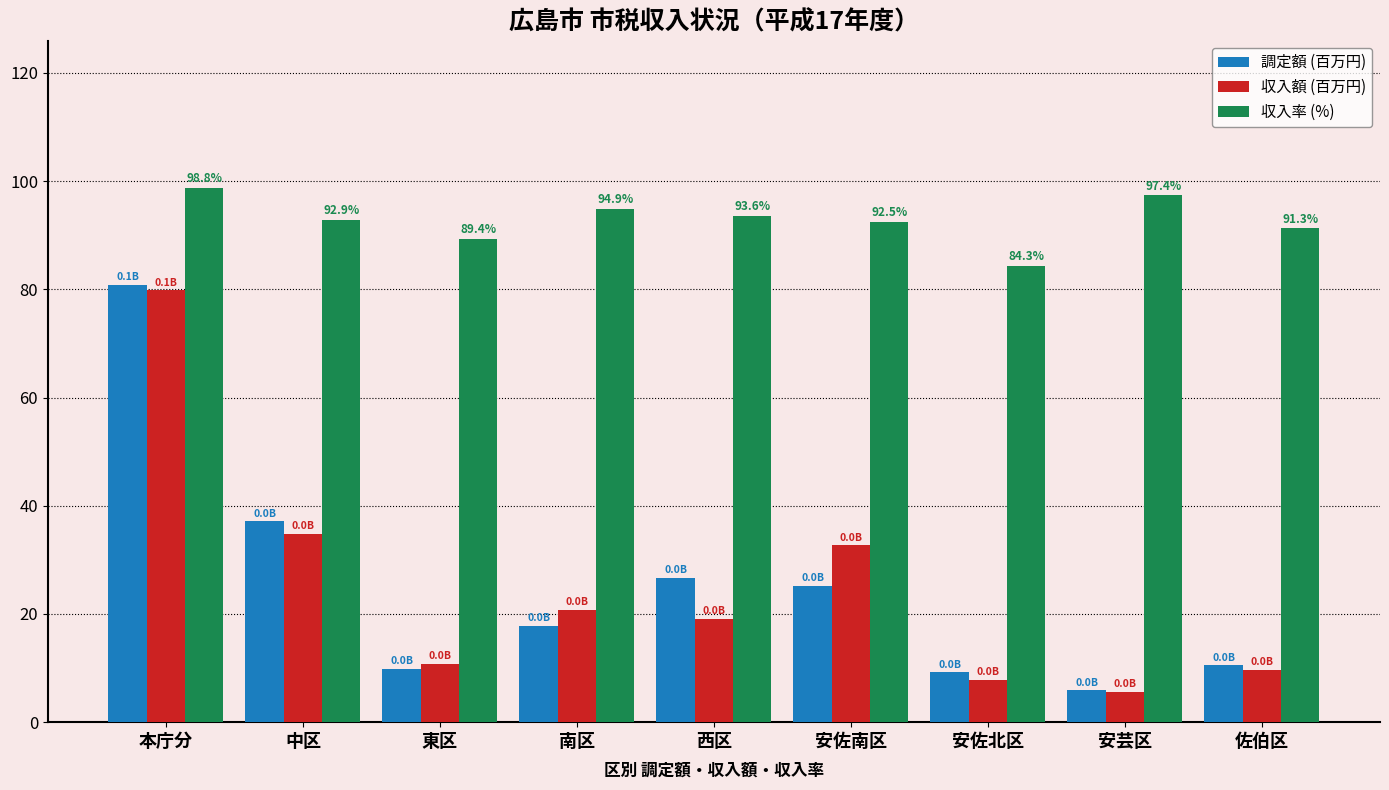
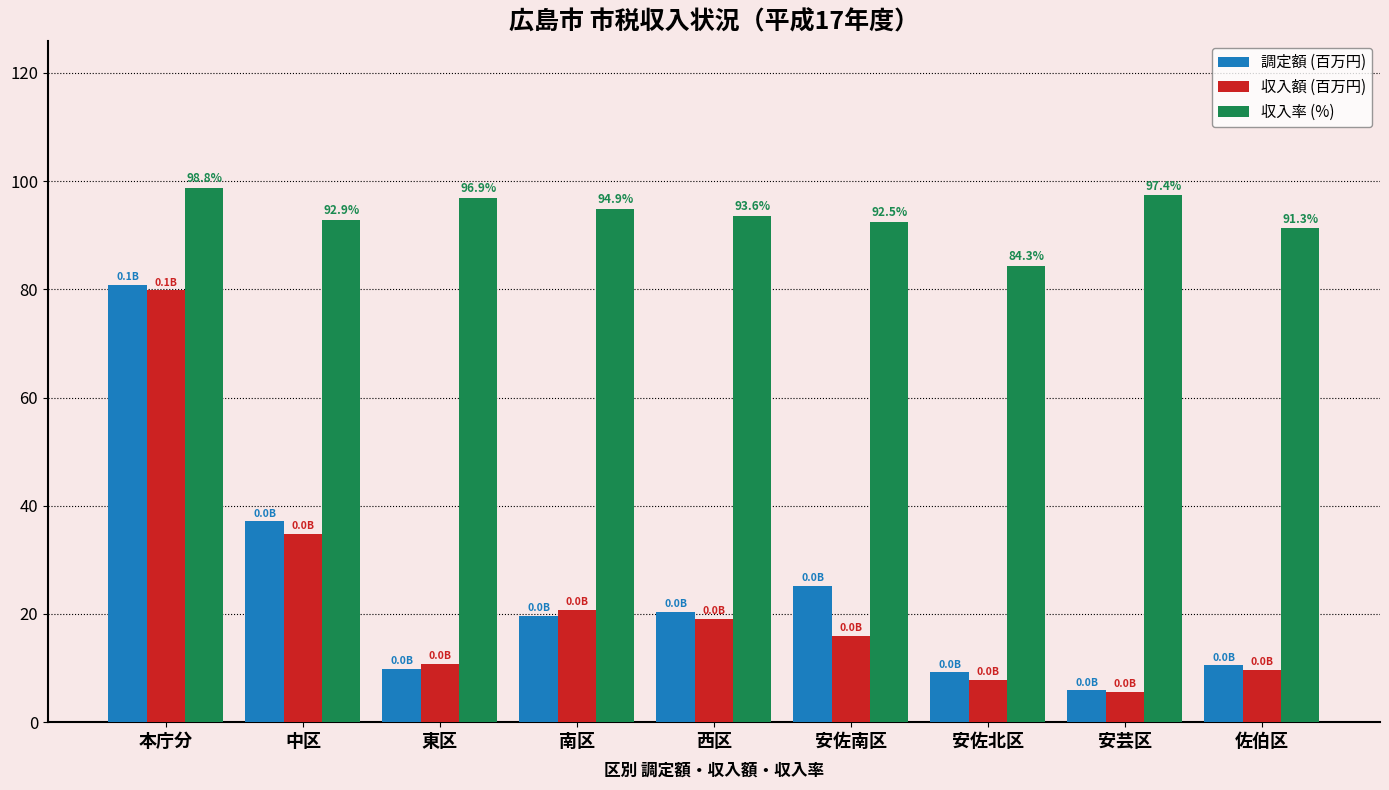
  {
    "調定額 (百万円)": {
-     "南区": "18",
-     "西区": "27"
+     "南区": "20",
+     "西区": "20"
    },
    "収入額 (百万円)": {
-     "安佐南区": "33"
+     "安佐南区": "16"
    },
    "収入率 (%)": {
      "本庁分": "98.8%",
      "中区": "92.9%",
-     "東区": "89.4%",
+     "東区": "96.9%",
      "南区": "94.9%",
      "西区": "93.6%",
      "安佐南区": "92.5%",
      "安佐北区": "84.3%",
      "安芸区": "97.4%",
      "佐伯区": "91.3%"
    }
  }
